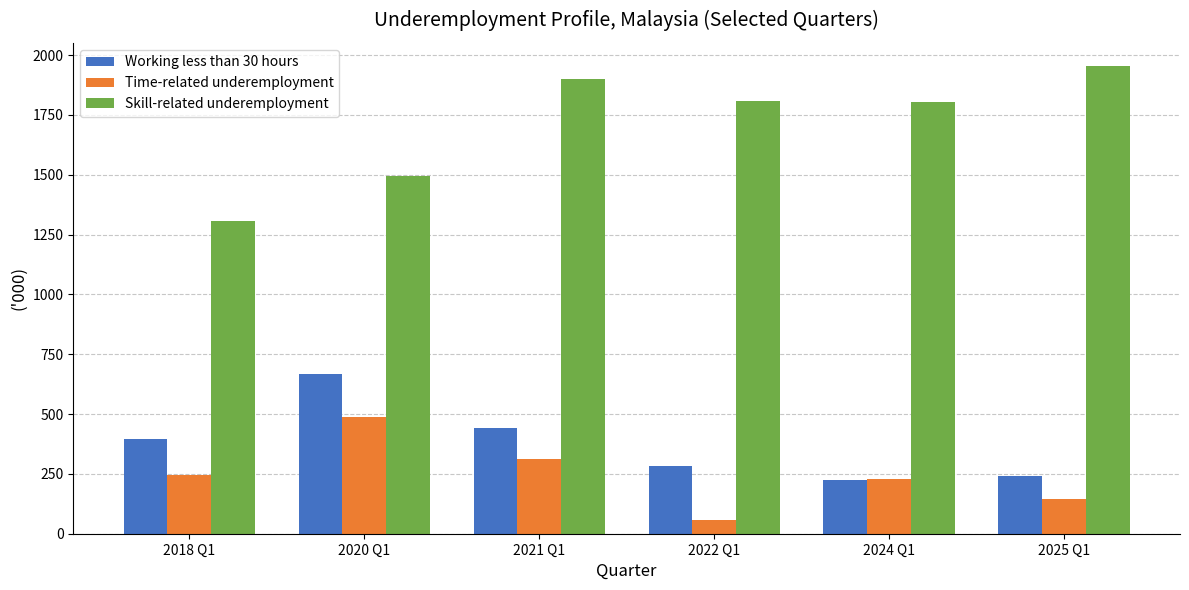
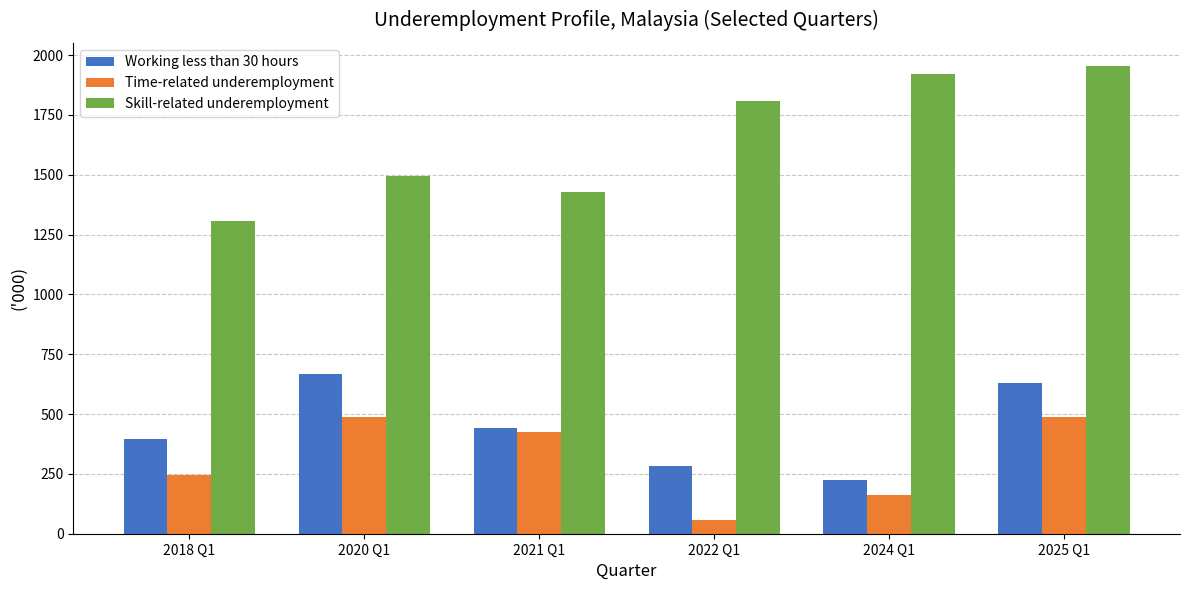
  {
    "Working less than 30 hours": {
      "2018 Q1": 390,
      "2020 Q1": 670,
      "2021 Q1": 440,
      "2022 Q1": 280,
      "2024 Q1": 230,
-     "2025 Q1": 240
+     "2025 Q1": 630
    },
    "Time-related underemployment": {
      "2018 Q1": 240,
      "2020 Q1": 490,
-     "2021 Q1": 310,
+     "2021 Q1": 420,
      "2022 Q1": 60,
-     "2024 Q1": 230,
-     "2025 Q1": 150
+     "2024 Q1": 160,
+     "2025 Q1": 490
    },
    "Skill-related underemployment": {
      "2018 Q1": 1310,
      "2020 Q1": 1490,
-     "2021 Q1": 1900,
+     "2021 Q1": 1430,
      "2022 Q1": 1810,
-     "2024 Q1": 1810,
+     "2024 Q1": 1920,
      "2025 Q1": 1950
    }
  }
